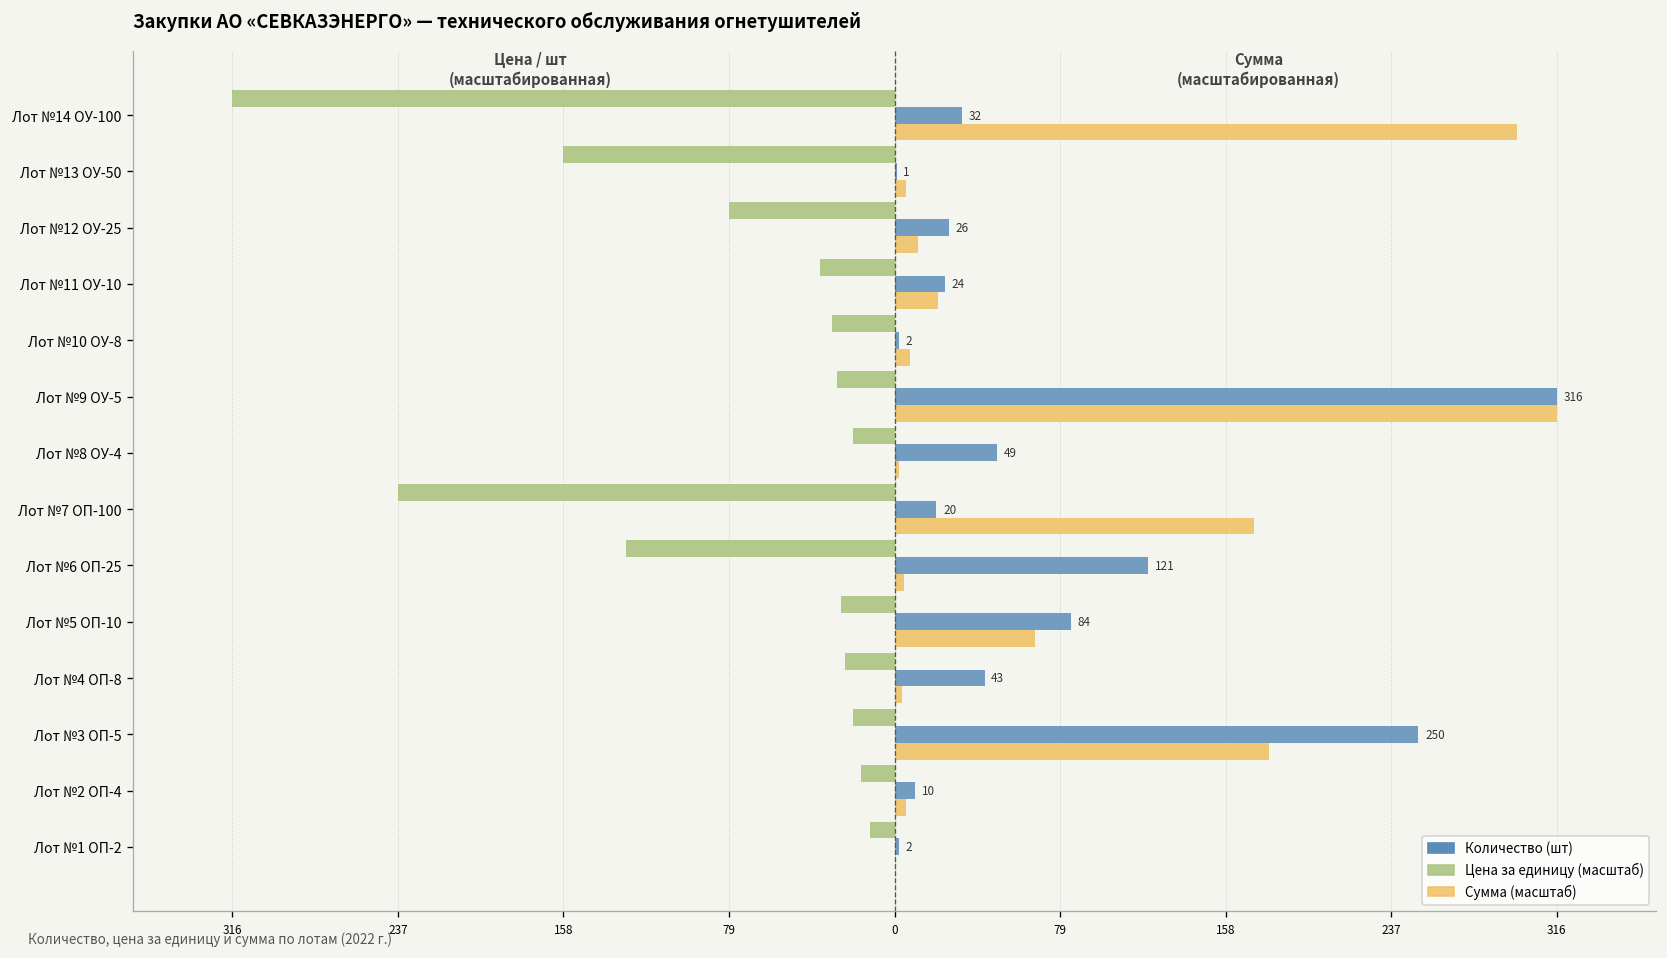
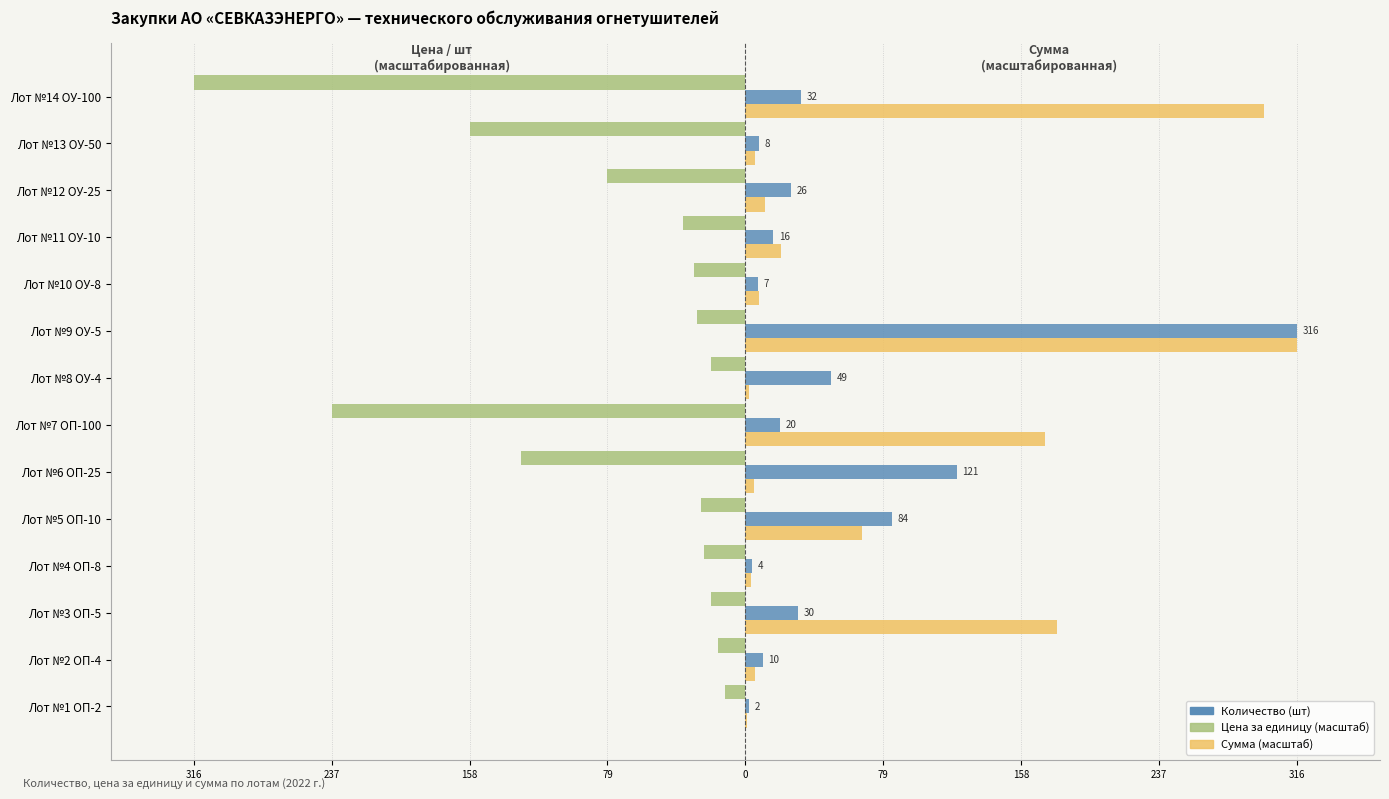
  {
    "Количество (шт)": {
      "Лот №14 ОУ-100": 32,
-     "Лот №13 ОУ-50": 1,
+     "Лот №13 ОУ-50": 8,
      "Лот №12 ОУ-25": 26,
-     "Лот №11 ОУ-10": 24,
-     "Лот №10 ОУ-8": 2,
+     "Лот №11 ОУ-10": 16,
+     "Лот №10 ОУ-8": 7,
      "Лот №9 ОУ-5": 316,
      "Лот №8 ОУ-4": 49,
      "Лот №7 ОП-100": 20,
      "Лот №6 ОП-25": 121,
      "Лот №5 ОП-10": 84,
-     "Лот №4 ОП-8": 43,
-     "Лот №3 ОП-5": 250,
+     "Лот №4 ОП-8": 4,
+     "Лот №3 ОП-5": 30,
      "Лот №2 ОП-4": 10,
      "Лот №1 ОП-2": 2
    }
  }
